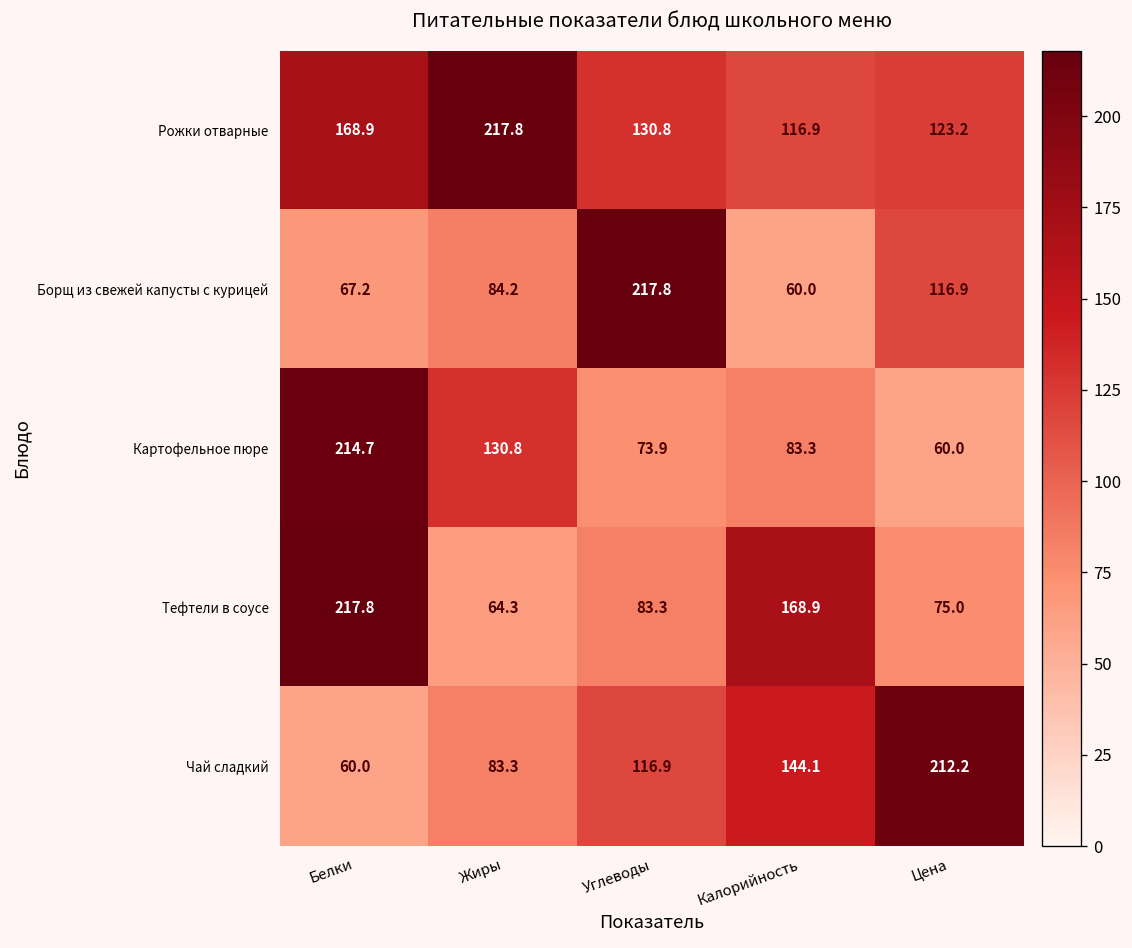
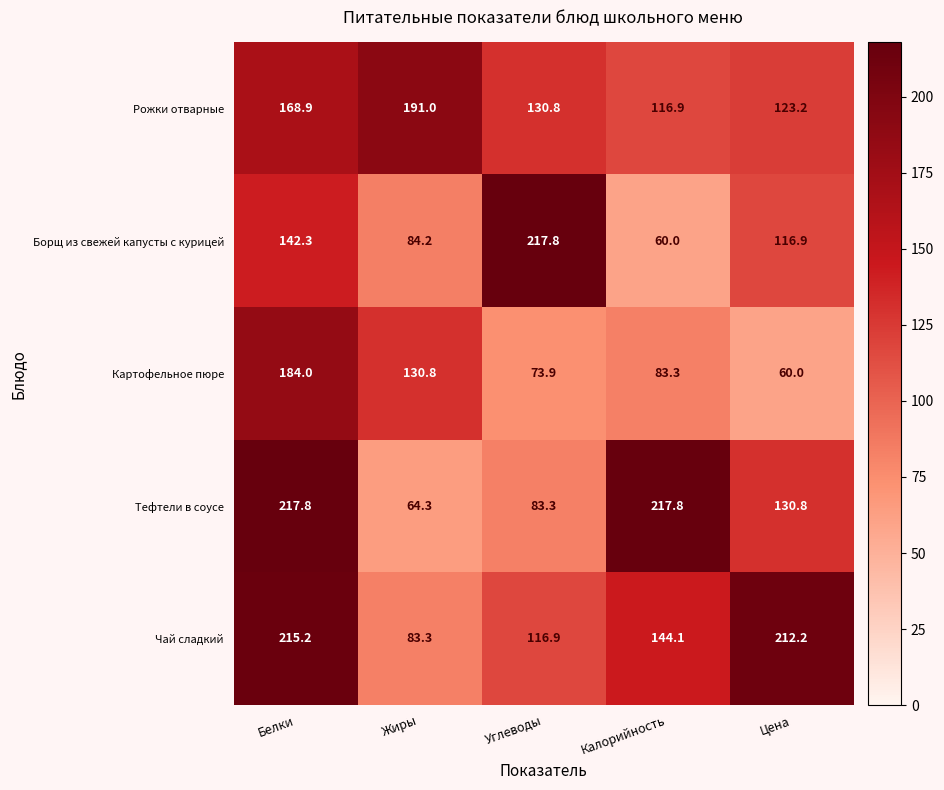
  {
    "Рожки отварные": {
      "Белки": 168.9,
-     "Жиры": 217.8,
+     "Жиры": 191.0,
      "Углеводы": 130.8,
      "Калорийность": 116.9,
      "Цена": 123.2
    },
    "Борщ из свежей капусты с курицей": {
-     "Белки": 67.2,
+     "Белки": 142.3,
      "Жиры": 84.2,
      "Углеводы": 217.8,
      "Калорийность": 60.0,
      "Цена": 116.9
    },
    "Картофельное пюре": {
-     "Белки": 214.7,
+     "Белки": 184.0,
      "Жиры": 130.8,
      "Углеводы": 73.9,
      "Калорийность": 83.3,
      "Цена": 60.0
    },
    "Тефтели в соусе": {
      "Белки": 217.8,
      "Жиры": 64.3,
      "Углеводы": 83.3,
-     "Калорийность": 168.9,
-     "Цена": 75.0
+     "Калорийность": 217.8,
+     "Цена": 130.8
    },
    "Чай сладкий": {
-     "Белки": 60.0,
+     "Белки": 215.2,
      "Жиры": 83.3,
      "Углеводы": 116.9,
      "Калорийность": 144.1,
      "Цена": 212.2
    }
  }
